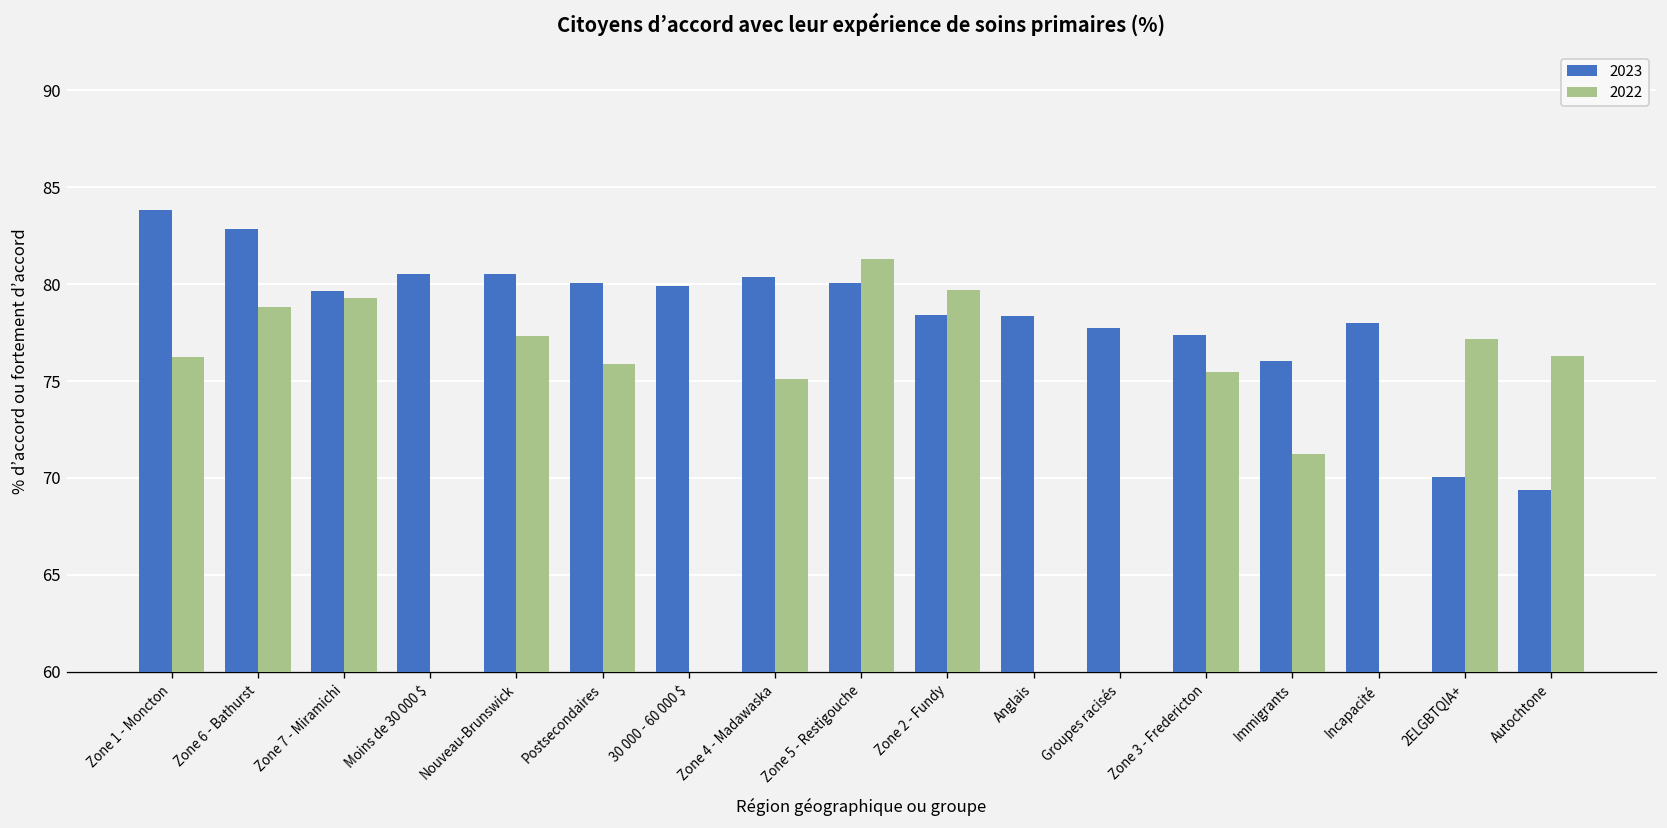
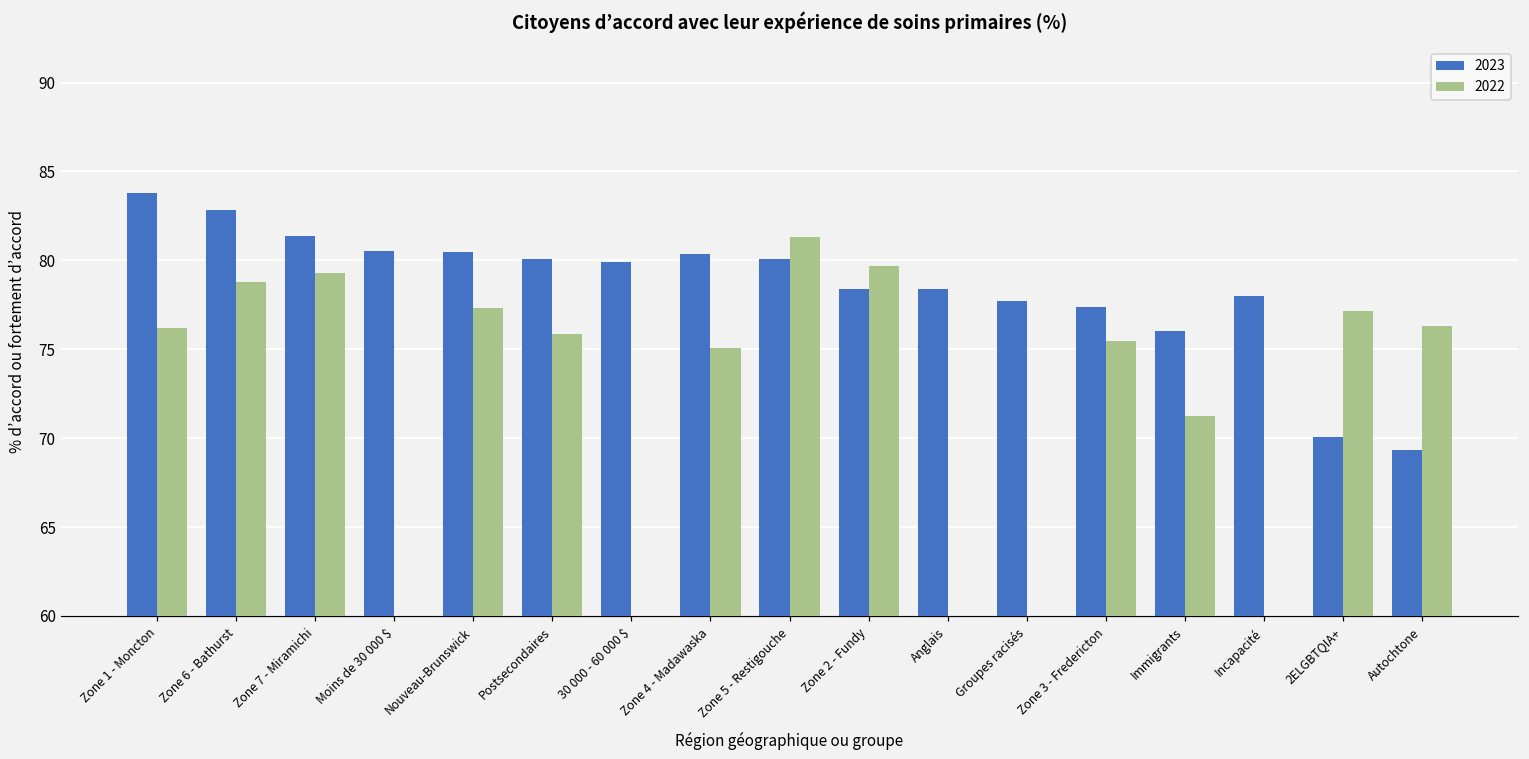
  {
    "2023": {
      "Zone 1 - Moncton": 83.8,
      "Zone 6 - Bathurst": 82.8,
-     "Zone 7 - Miramichi": 79.7,
+     "Zone 7 - Miramichi": 81.4,
      "Moins de 30 000 $": 80.5,
      "Nouveau-Brunswick": 80.5,
      "Postsecondaires": 80.1,
      "30 000 - 60 000 $": 79.9,
      "Zone 4 - Madawaska": 80.4,
      "Zone 5 - Restigouche": 80.1,
      "Zone 2 - Fundy": 78.4,
      "Anglais": 78.4,
      "Groupes racisés": 77.7,
      "Zone 3 - Fredericton": 77.4,
      "Immigrants": 76.0,
      "Incapacité": 78.0,
      "2ELGBTQIA+": 70.1,
      "Autochtone": 69.4
    }
  }
